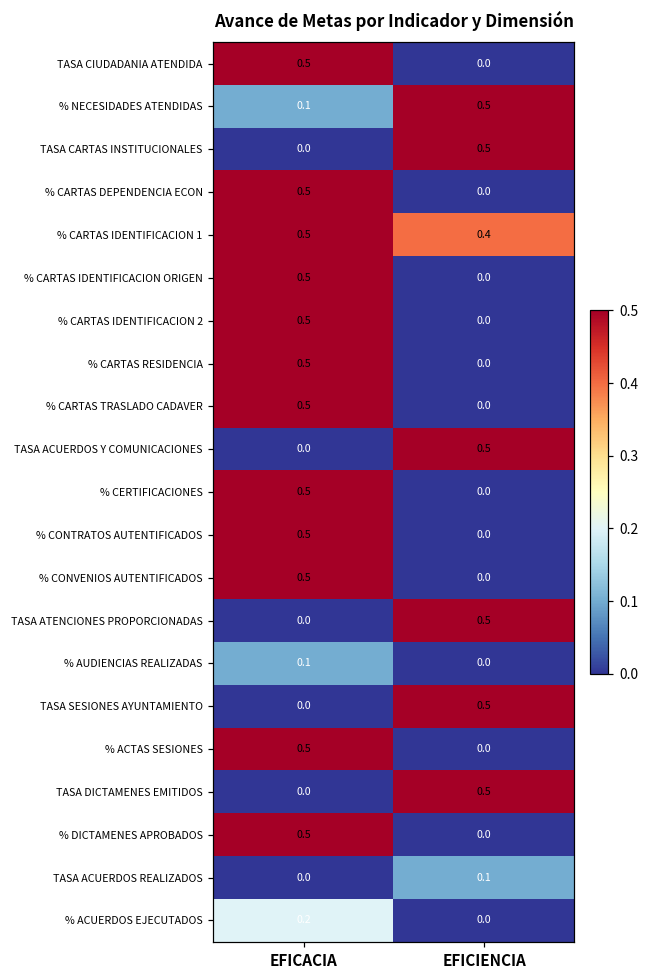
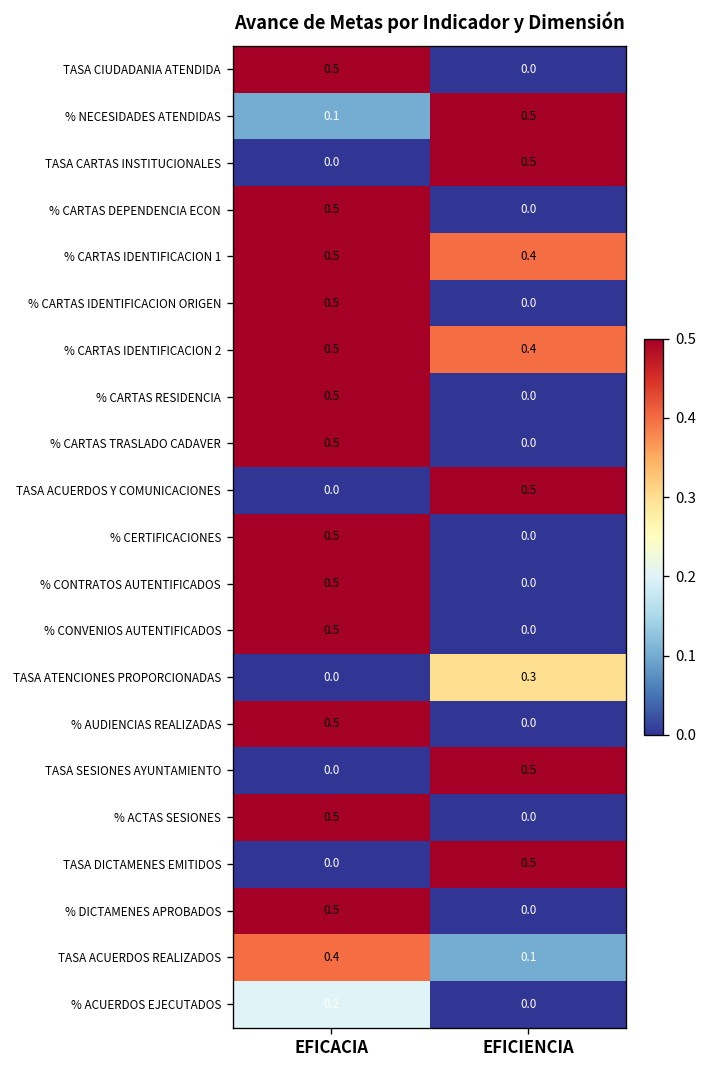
  {
    "TASA CIUDADANIA ATENDIDA": {
      "EFICACIA": 0.5,
      "EFICIENCIA": 0.0
    },
    "% NECESIDADES ATENDIDAS": {
      "EFICACIA": 0.1,
      "EFICIENCIA": 0.5
    },
    "TASA CARTAS INSTITUCIONALES": {
      "EFICACIA": 0.0,
      "EFICIENCIA": 0.5
    },
    "% CARTAS DEPENDENCIA ECON": {
      "EFICACIA": 0.5,
      "EFICIENCIA": 0.0
    },
    "% CARTAS IDENTIFICACION 1": {
      "EFICACIA": 0.5,
      "EFICIENCIA": 0.4
    },
    "% CARTAS IDENTIFICACION ORIGEN": {
      "EFICACIA": 0.5,
      "EFICIENCIA": 0.0
    },
    "% CARTAS IDENTIFICACION 2": {
      "EFICACIA": 0.5,
-     "EFICIENCIA": 0.0
+     "EFICIENCIA": 0.4
    },
    "% CARTAS RESIDENCIA": {
      "EFICACIA": 0.5,
      "EFICIENCIA": 0.0
    },
    "% CARTAS TRASLADO CADAVER": {
      "EFICACIA": 0.5,
      "EFICIENCIA": 0.0
    },
    "TASA ACUERDOS Y COMUNICACIONES": {
      "EFICACIA": 0.0,
      "EFICIENCIA": 0.5
    },
    "% CERTIFICACIONES": {
      "EFICACIA": 0.5,
      "EFICIENCIA": 0.0
    },
    "% CONTRATOS AUTENTIFICADOS": {
      "EFICACIA": 0.5,
      "EFICIENCIA": 0.0
    },
    "% CONVENIOS AUTENTIFICADOS": {
      "EFICACIA": 0.5,
      "EFICIENCIA": 0.0
    },
    "TASA ATENCIONES PROPORCIONADAS": {
      "EFICACIA": 0.0,
-     "EFICIENCIA": 0.5
+     "EFICIENCIA": 0.3
    },
    "% AUDIENCIAS REALIZADAS": {
-     "EFICACIA": 0.1,
+     "EFICACIA": 0.5,
      "EFICIENCIA": 0.0
    },
    "TASA SESIONES AYUNTAMIENTO": {
      "EFICACIA": 0.0,
      "EFICIENCIA": 0.5
    },
    "% ACTAS SESIONES": {
      "EFICACIA": 0.5,
      "EFICIENCIA": 0.0
    },
    "TASA DICTAMENES EMITIDOS": {
      "EFICACIA": 0.0,
      "EFICIENCIA": 0.5
    },
    "% DICTAMENES APROBADOS": {
      "EFICACIA": 0.5,
      "EFICIENCIA": 0.0
    },
    "TASA ACUERDOS REALIZADOS": {
-     "EFICACIA": 0.0,
+     "EFICACIA": 0.4,
      "EFICIENCIA": 0.1
    },
    "% ACUERDOS EJECUTADOS": {
      "EFICIENCIA": 0.0
    }
  }
